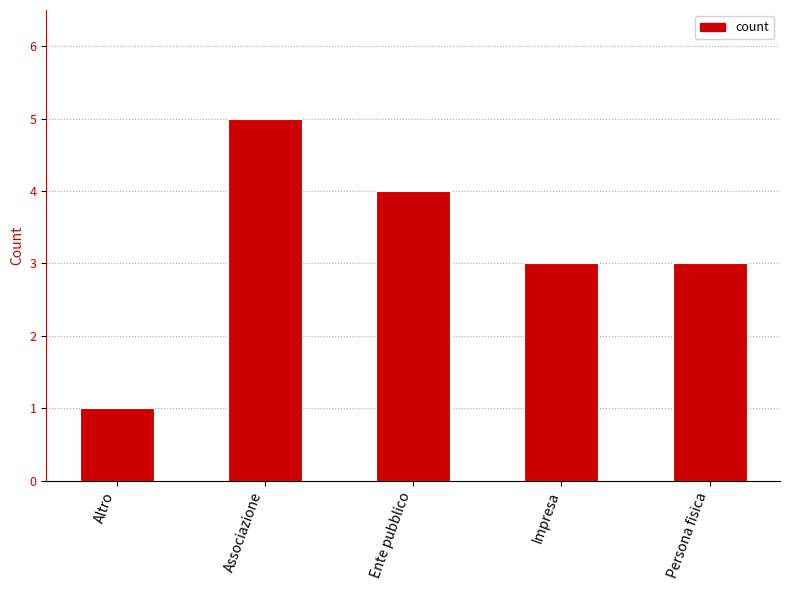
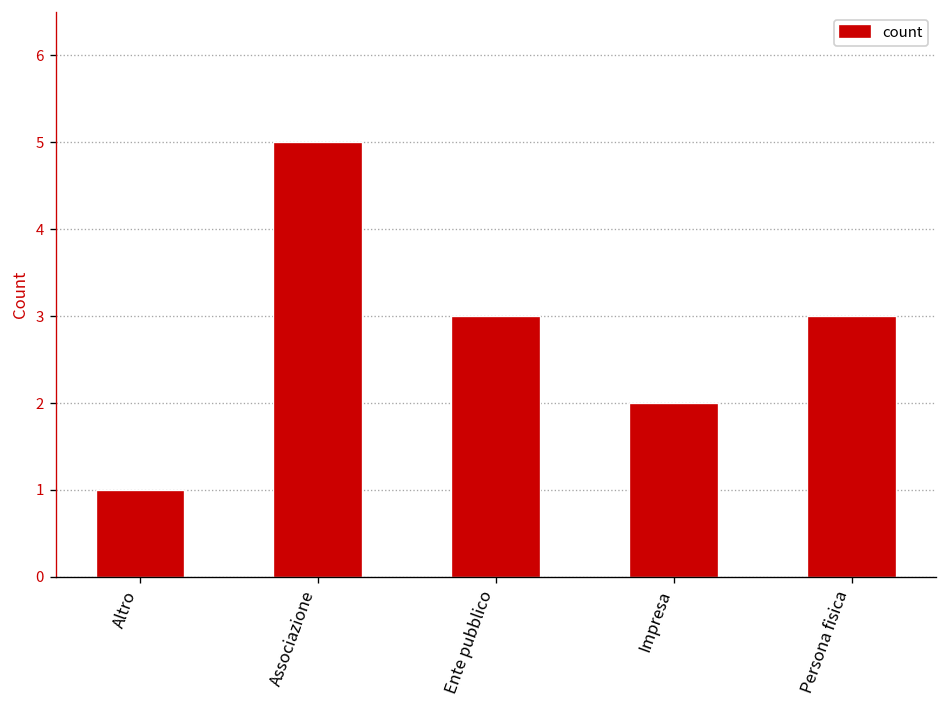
  {
    "Altro": 1,
    "Associazione": 5,
-   "Ente pubblico": 4,
-   "Impresa": 3,
+   "Ente pubblico": 3,
+   "Impresa": 2,
    "Persona fisica": 3
  }
